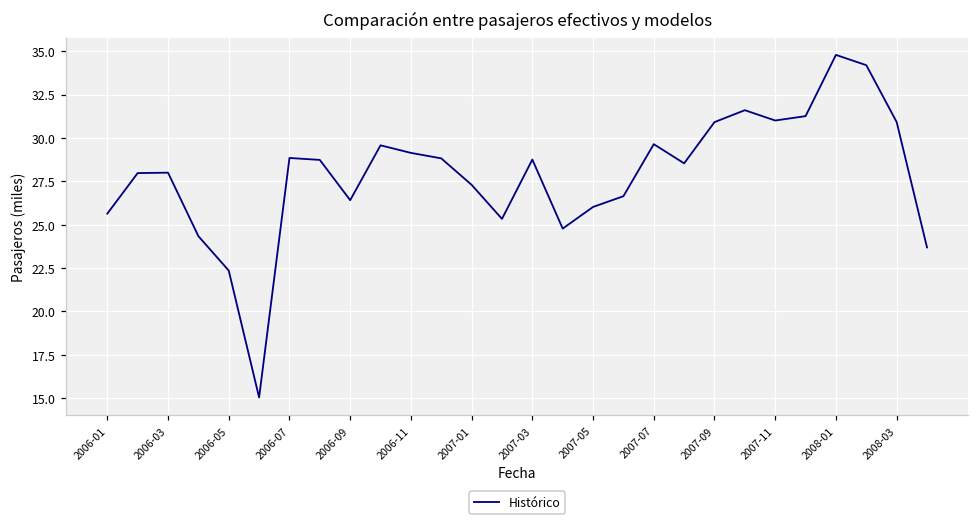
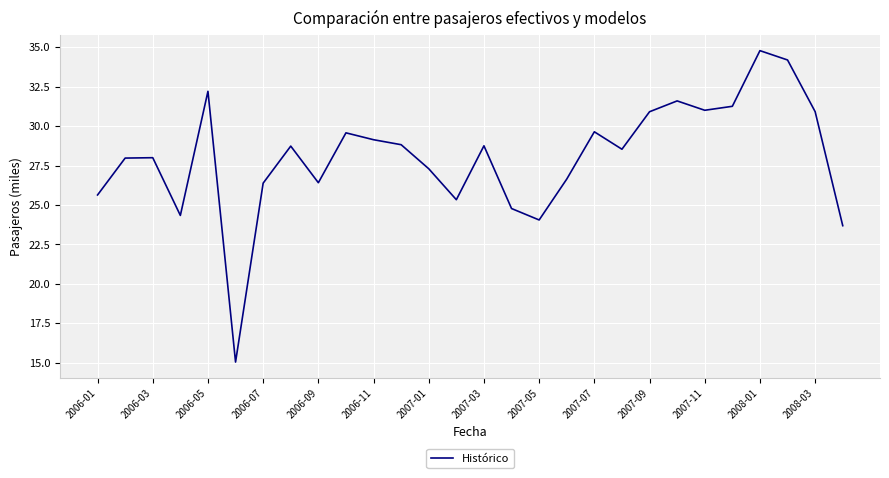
  {
    "2006-01": 25.6,
    "2006-03": 28.0,
-   "2006-05": 22.4,
-   "2006-07": 28.8,
+   "2006-05": 32.2,
+   "2006-07": 26.4,
    "2006-09": 26.4,
    "2006-11": 29.1,
    "2007-01": 27.3,
    "2007-03": 28.8,
-   "2007-05": 26.0,
+   "2007-05": 24.1,
    "2007-07": 29.6,
    "2007-09": 30.9,
    "2007-11": 31.0,
    "2008-01": 34.8,
    "2008-03": 30.9
  }
